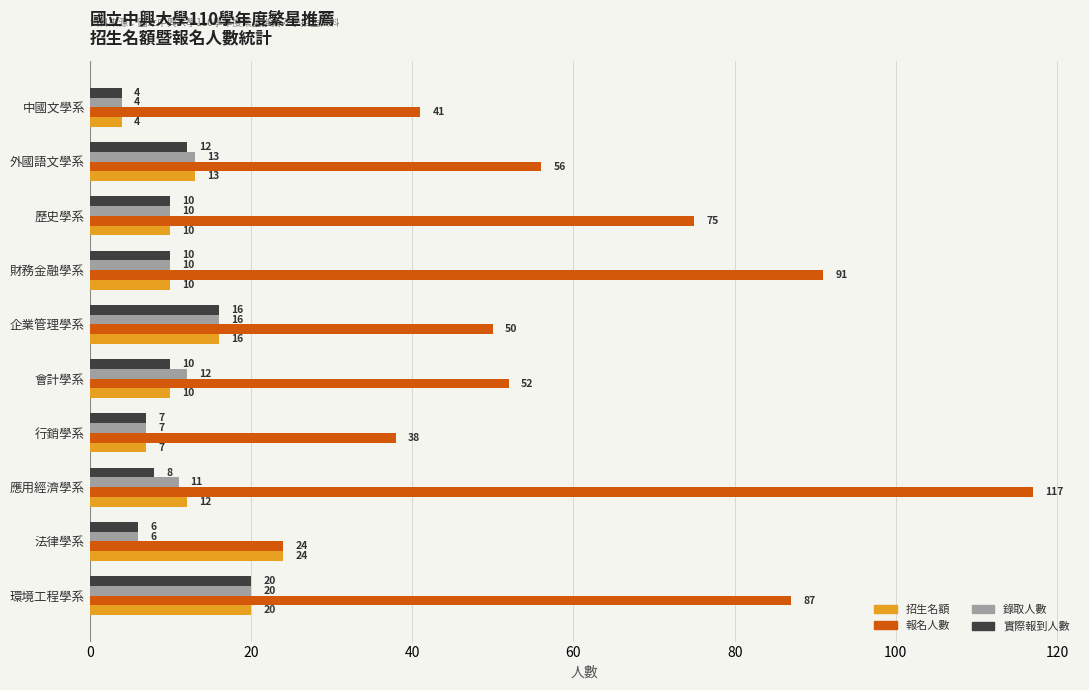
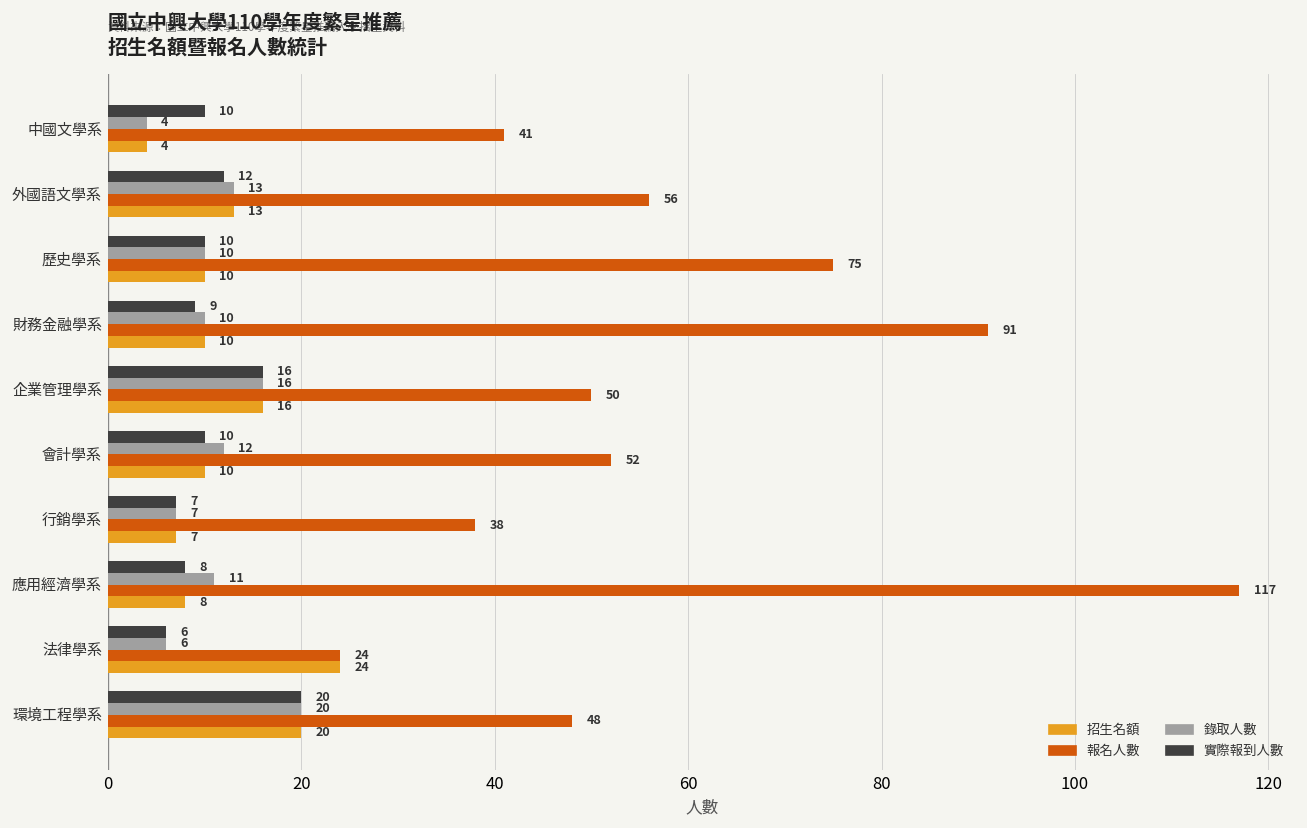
  {
    "招生名額": {
      "中國文學系": 4,
      "外國語文學系": 13,
      "歷史學系": 10,
      "財務金融學系": 10,
      "企業管理學系": 16,
      "會計學系": 10,
      "行銷學系": 7,
-     "應用經濟學系": 12,
+     "應用經濟學系": 8,
      "法律學系": 24,
      "環境工程學系": 20
    },
    "報名人數": {
      "中國文學系": 41,
      "外國語文學系": 56,
      "歷史學系": 75,
      "財務金融學系": 91,
      "企業管理學系": 50,
      "會計學系": 52,
      "行銷學系": 38,
      "應用經濟學系": 117,
      "法律學系": 24,
-     "環境工程學系": 87
+     "環境工程學系": 48
    },
    "錄取人數": {
      "中國文學系": 4,
      "外國語文學系": 13,
      "歷史學系": 10,
      "財務金融學系": 10,
      "企業管理學系": 16,
      "會計學系": 12,
      "行銷學系": 7,
      "應用經濟學系": 11,
      "法律學系": 6,
      "環境工程學系": 20
    },
    "實際報到人數": {
-     "中國文學系": 4,
+     "中國文學系": 10,
      "外國語文學系": 12,
      "歷史學系": 10,
-     "財務金融學系": 10,
+     "財務金融學系": 9,
      "企業管理學系": 16,
      "會計學系": 10,
      "行銷學系": 7,
      "應用經濟學系": 8,
      "法律學系": 6,
      "環境工程學系": 20
    }
  }
